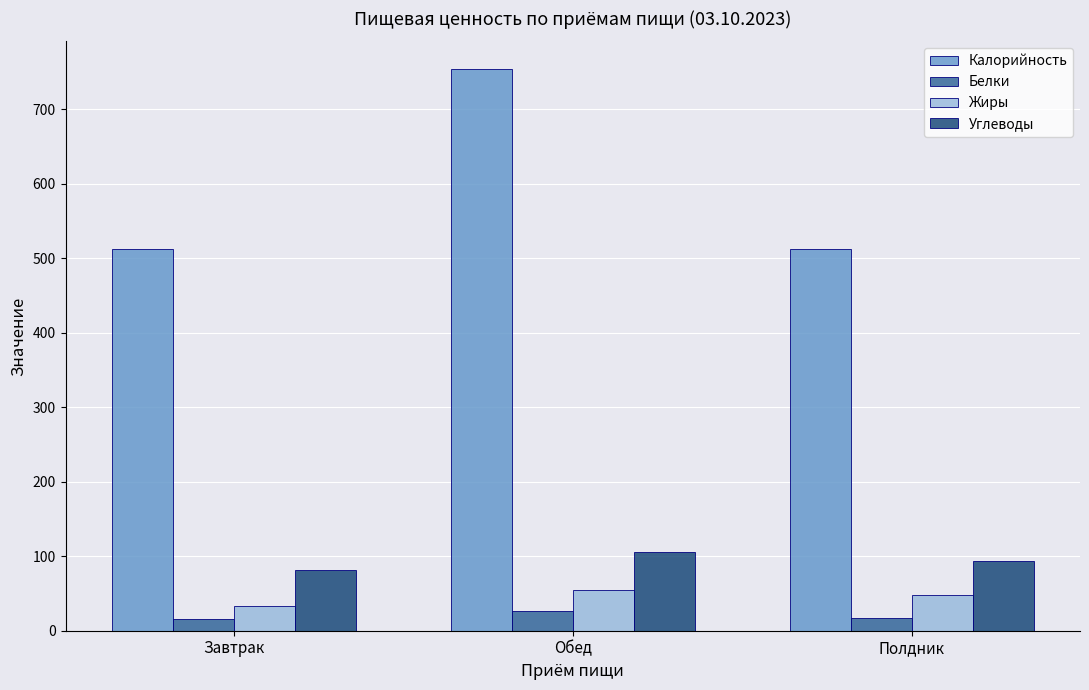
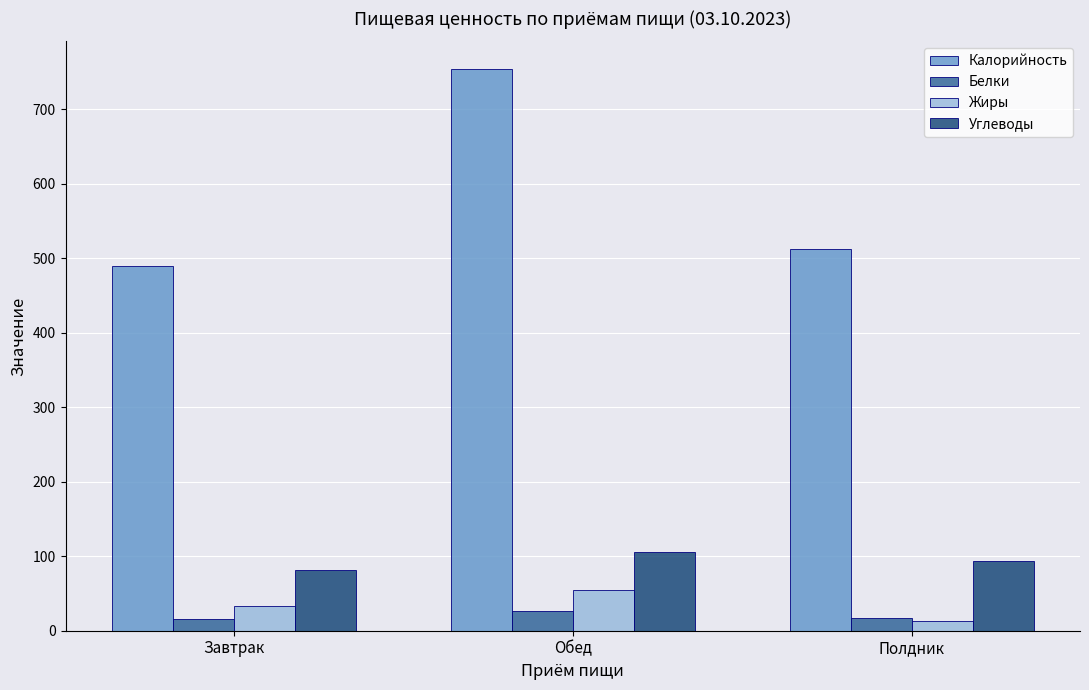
  {
    "Калорийность": {
-     "Завтрак": 510,
+     "Завтрак": 490,
      "Обед": 750,
      "Полдник": 510
    },
    "Жиры": {
      "Завтрак": 30,
      "Обед": 50,
-     "Полдник": 50
+     "Полдник": 10
    }
  }
